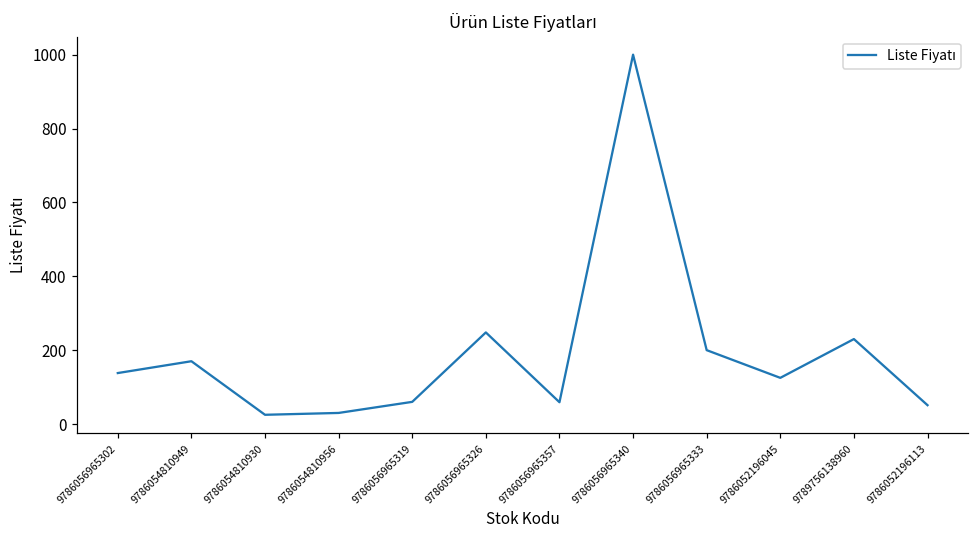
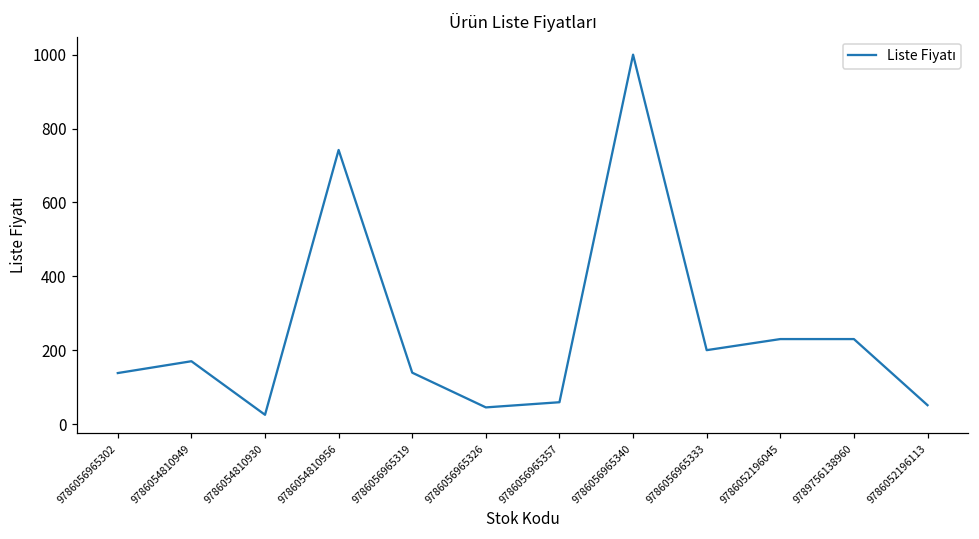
  {
    "9786056965302": 140,
    "9786054810949": 170,
    "9786054810930": 30,
-   "9786054810956": 30,
-   "9786056965319": 60,
-   "9786056965326": 250,
+   "9786054810956": 740,
+   "9786056965319": 140,
+   "9786056965326": 50,
    "9786056965357": 60,
    "9786056965340": 1000,
    "9786056965333": 200,
-   "9786052196045": 130,
+   "9786052196045": 230,
    "9789756138960": 230,
    "9786052196113": 50
  }
